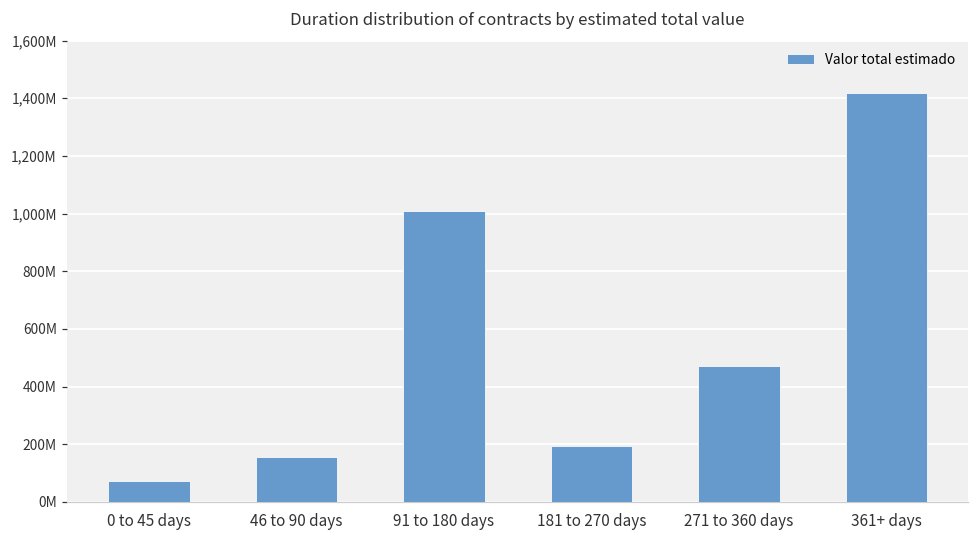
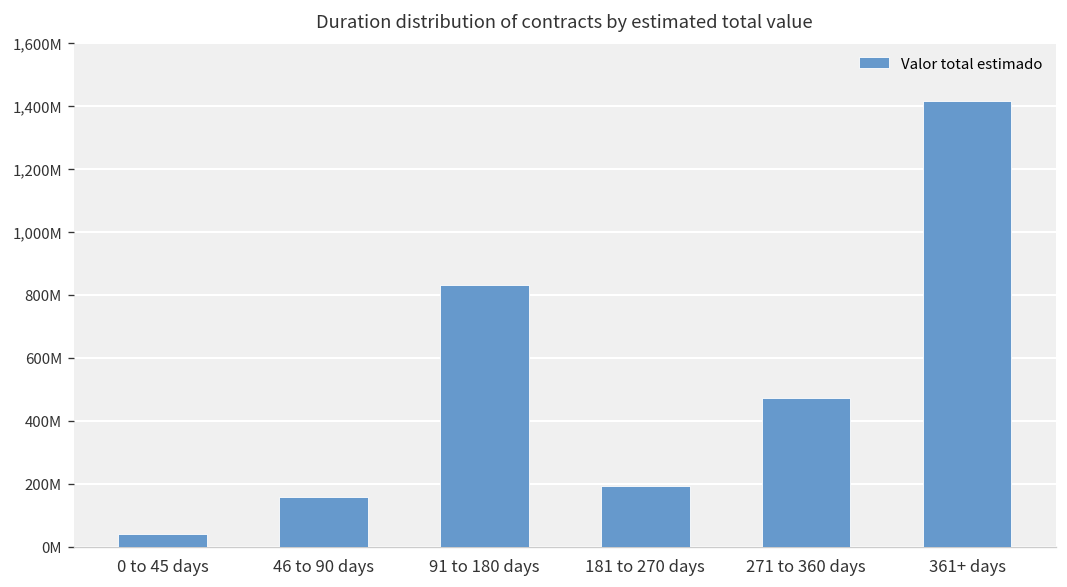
  {
-   "0 to 45 days": "70,000,000",
+   "0 to 45 days": "40,000,000",
    "46 to 90 days": "160,000,000",
-   "91 to 180 days": "1,010,000,000",
+   "91 to 180 days": "830,000,000",
    "181 to 270 days": "190,000,000",
    "271 to 360 days": "470,000,000",
    "361+ days": "1,420,000,000"
  }
